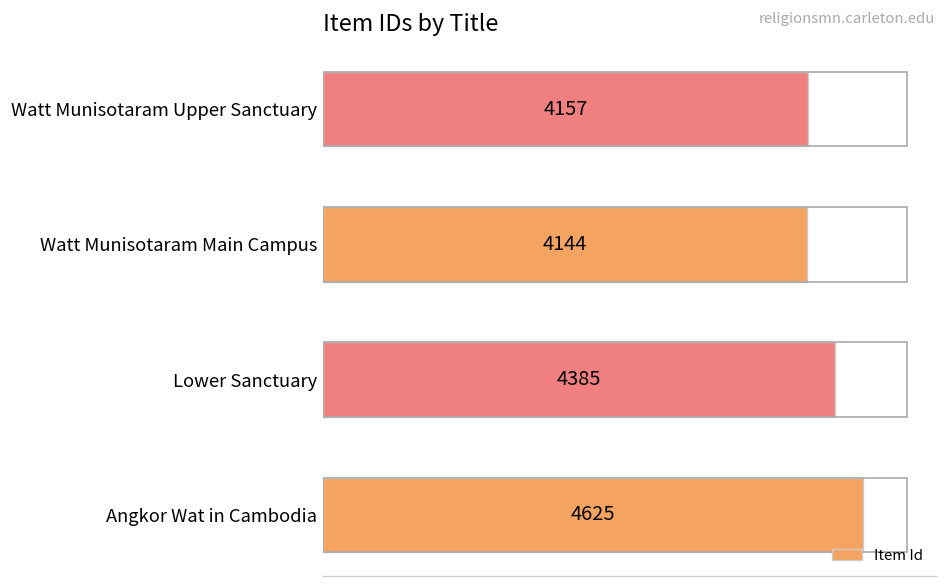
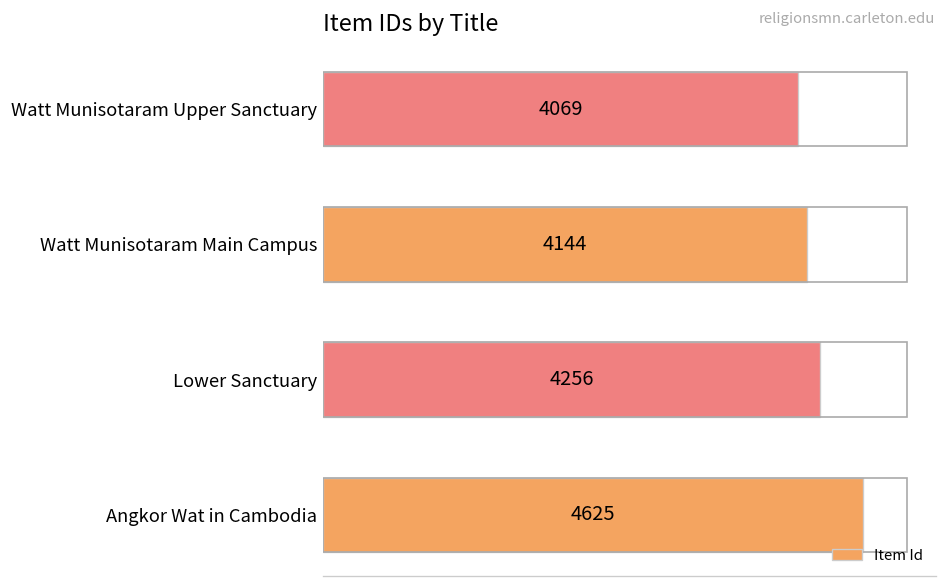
  {
-   "Watt Munisotaram Upper Sanctuary": 4157,
+   "Watt Munisotaram Upper Sanctuary": 4069,
    "Watt Munisotaram Main Campus": 4144,
-   "Lower Sanctuary": 4385,
+   "Lower Sanctuary": 4256,
    "Angkor Wat in Cambodia": 4625
  }
